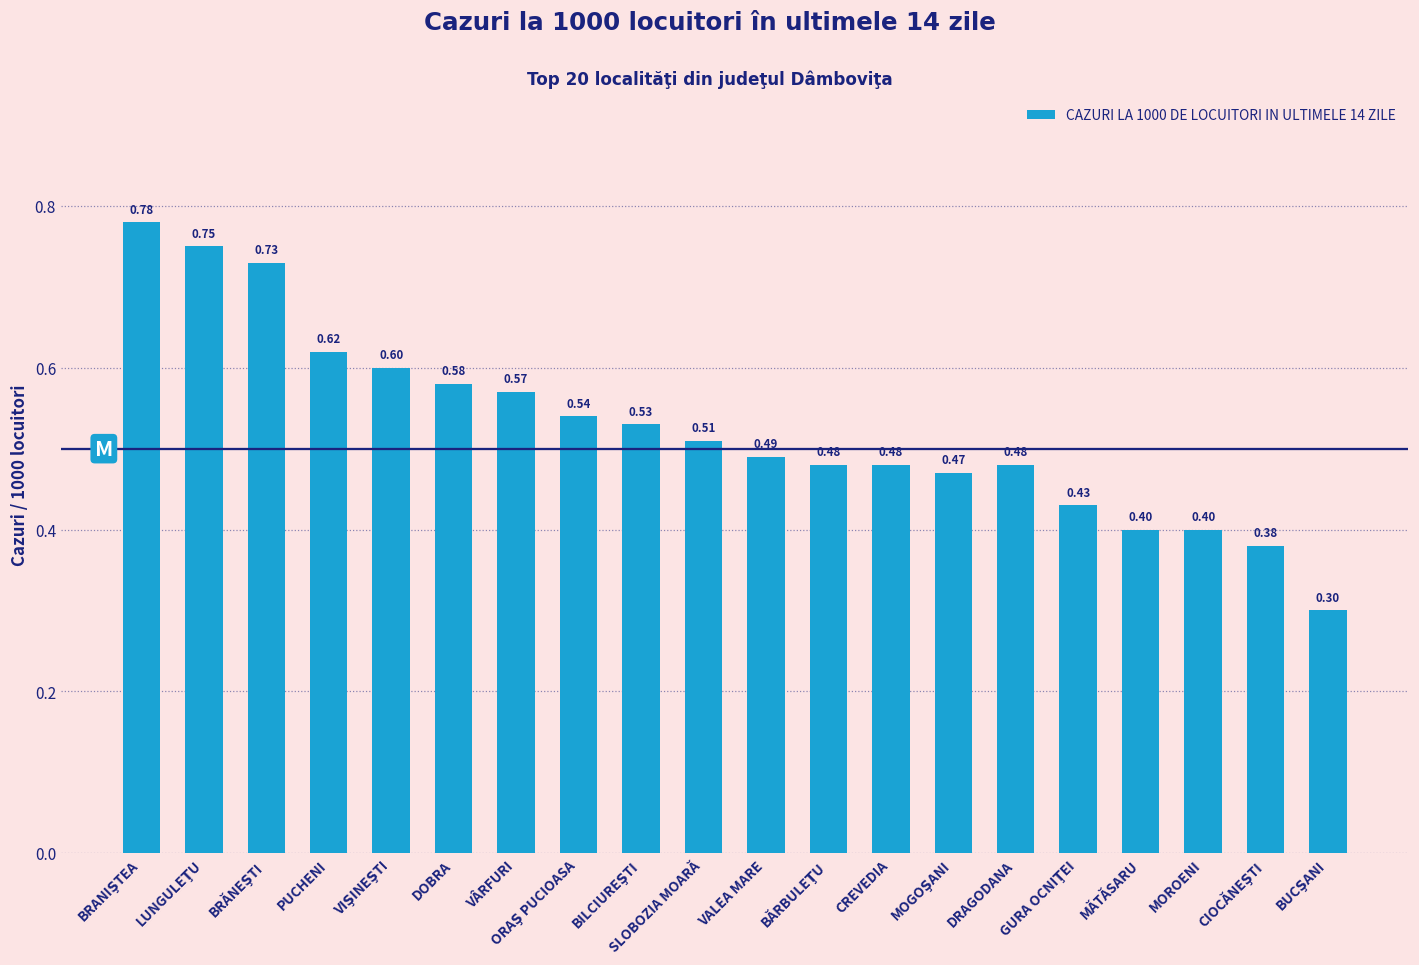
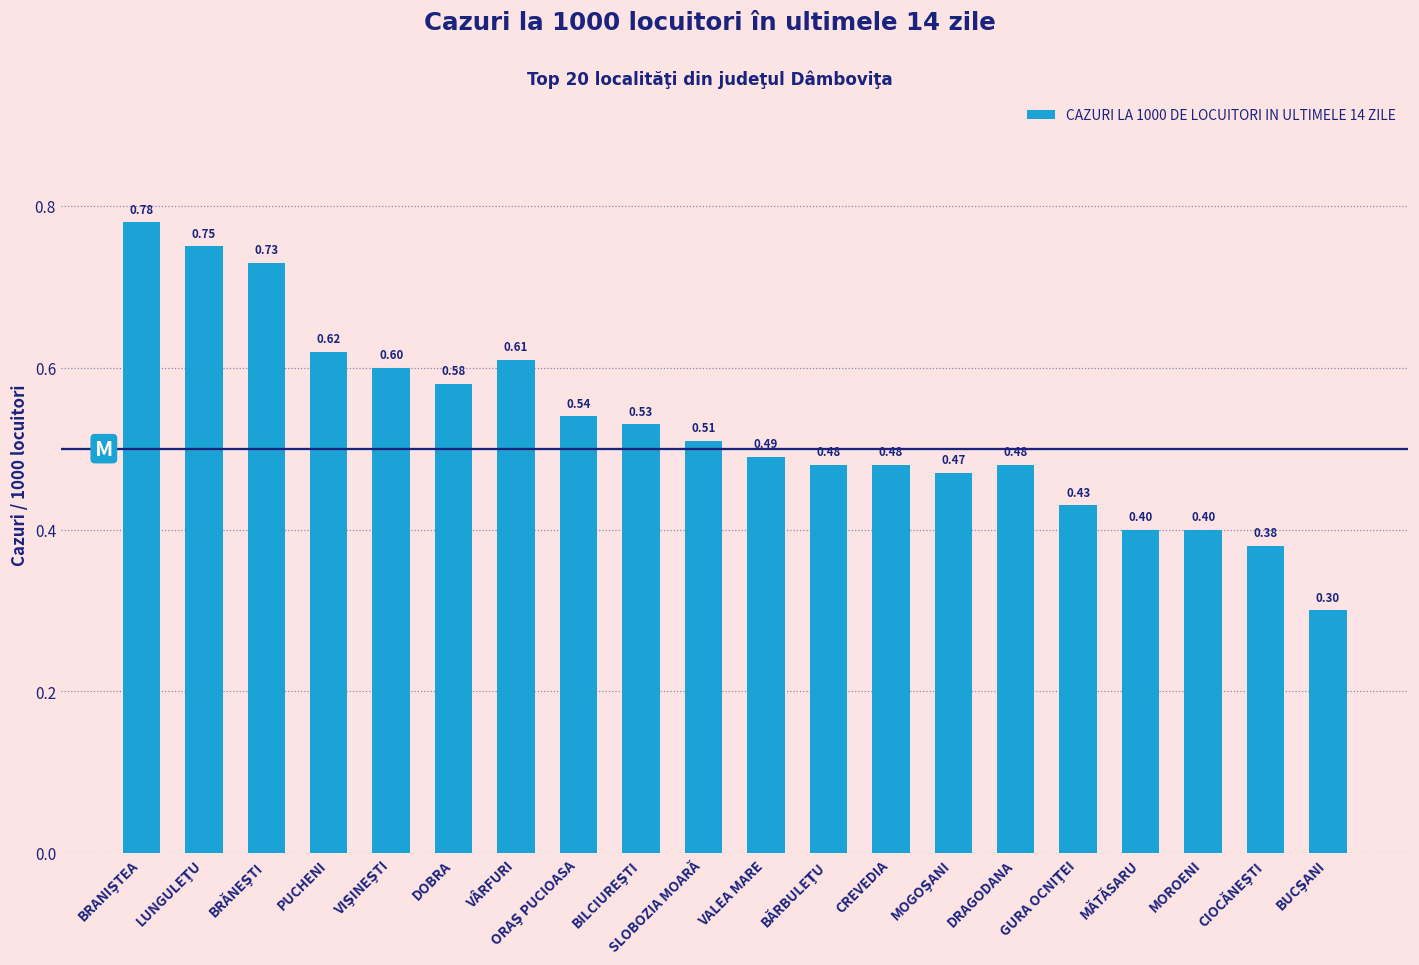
  {
    "BRANIŞTEA": 0.78,
    "LUNGULEŢU": 0.75,
    "BRĂNEŞTI": 0.73,
    "PUCHENI": 0.62,
    "VIŞINEŞTI": 0.60,
    "DOBRA": 0.58,
-   "VÂRFURI": 0.57,
+   "VÂRFURI": 0.61,
    "ORAŞ PUCIOASA": 0.54,
    "BILCIUREŞTI": 0.53,
    "SLOBOZIA MOARĂ": 0.51,
    "VALEA MARE": 0.49,
    "BĂRBULEŢU": 0.48,
    "CREVEDIA": 0.48,
    "MOGOŞANI": 0.47,
    "DRAGODANA": 0.48,
    "GURA OCNIŢEI": 0.43,
    "MĂTĂSARU": 0.40,
    "MOROENI": 0.40,
    "CIOCĂNEŞTI": 0.38,
    "BUCŞANI": 0.30
  }
